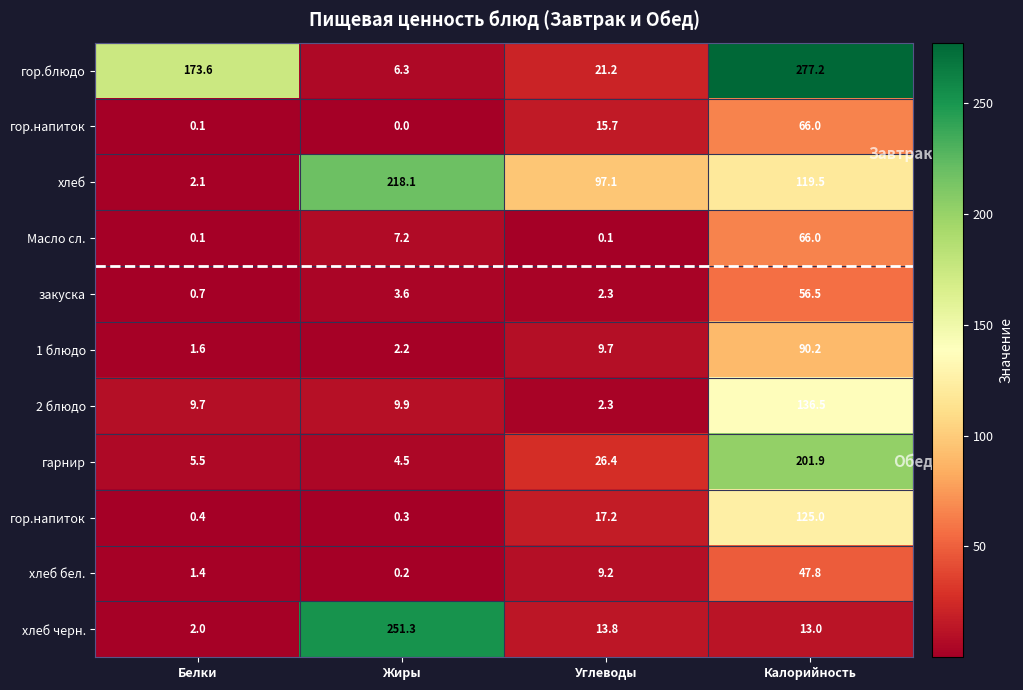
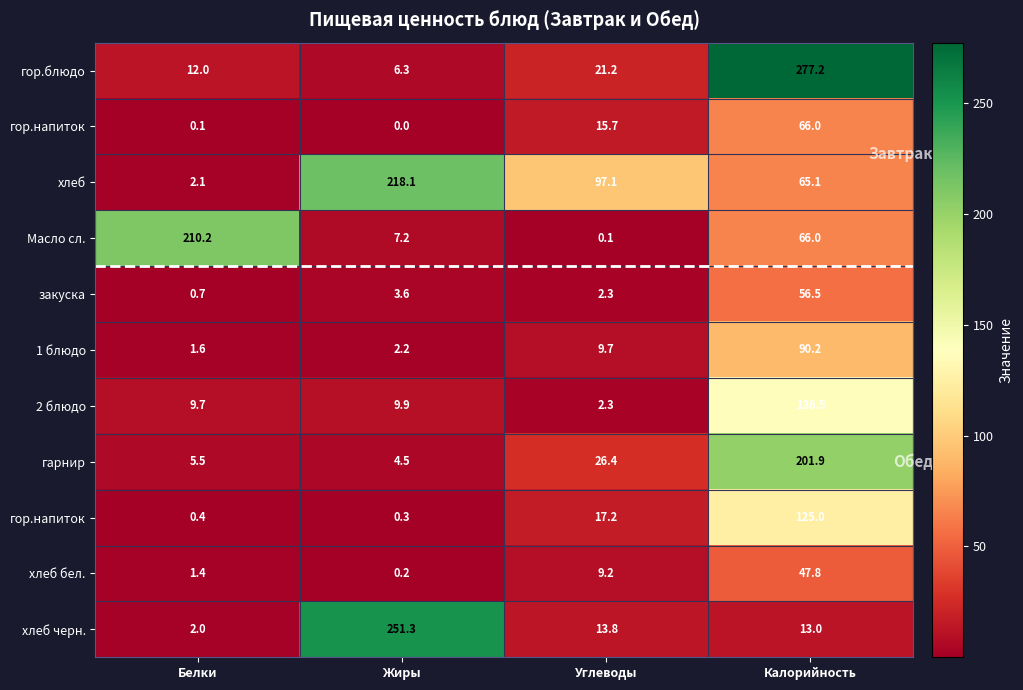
  {
    "гор.блюдо": {
-     "Белки": 173.6,
+     "Белки": 12.0,
      "Жиры": 6.3,
      "Углеводы": 21.2,
      "Калорийность": 277.2
    },
    "хлеб": {
      "Белки": 2.1,
      "Жиры": 218.1,
      "Углеводы": 97.1,
-     "Калорийность": 119.5
+     "Калорийность": 65.1
    },
    "Масло сл.": {
-     "Белки": 0.1,
+     "Белки": 210.2,
      "Жиры": 7.2,
      "Углеводы": 0.1,
      "Калорийность": 66.0
    },
    "закуска": {
      "Белки": 0.7,
      "Жиры": 3.6,
      "Углеводы": 2.3,
      "Калорийность": 56.5
    },
    "1 блюдо": {
      "Белки": 1.6,
      "Жиры": 2.2,
      "Углеводы": 9.7,
      "Калорийность": 90.2
    },
    "2 блюдо": {
      "Белки": 9.7,
      "Жиры": 9.9,
      "Углеводы": 2.3,
      "Калорийность": 136.5
    },
    "гарнир": {
      "Белки": 5.5,
      "Жиры": 4.5,
      "Углеводы": 26.4,
      "Калорийность": 201.9
    },
    "хлеб бел.": {
      "Белки": 1.4,
      "Жиры": 0.2,
      "Углеводы": 9.2,
      "Калорийность": 47.8
    },
    "хлеб черн.": {
      "Белки": 2.0,
      "Жиры": 251.3,
      "Углеводы": 13.8,
      "Калорийность": 13.0
    }
  }
